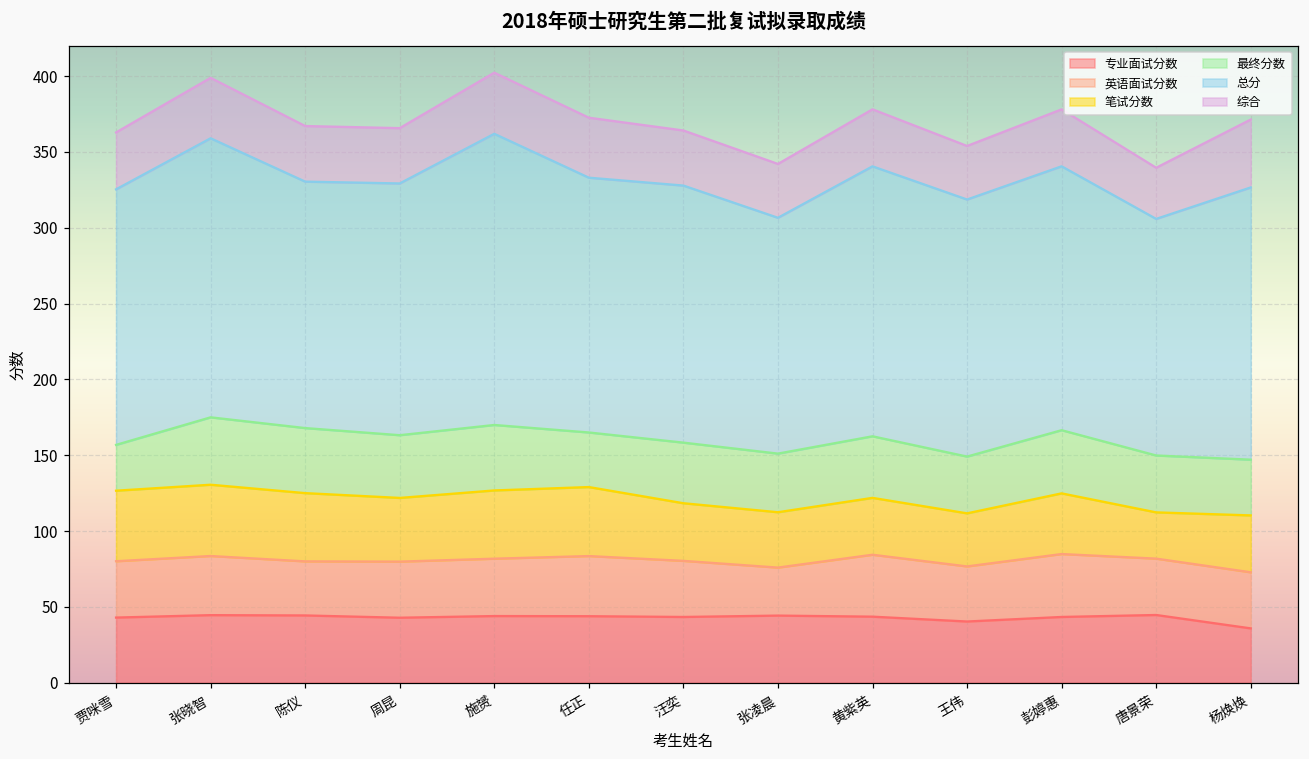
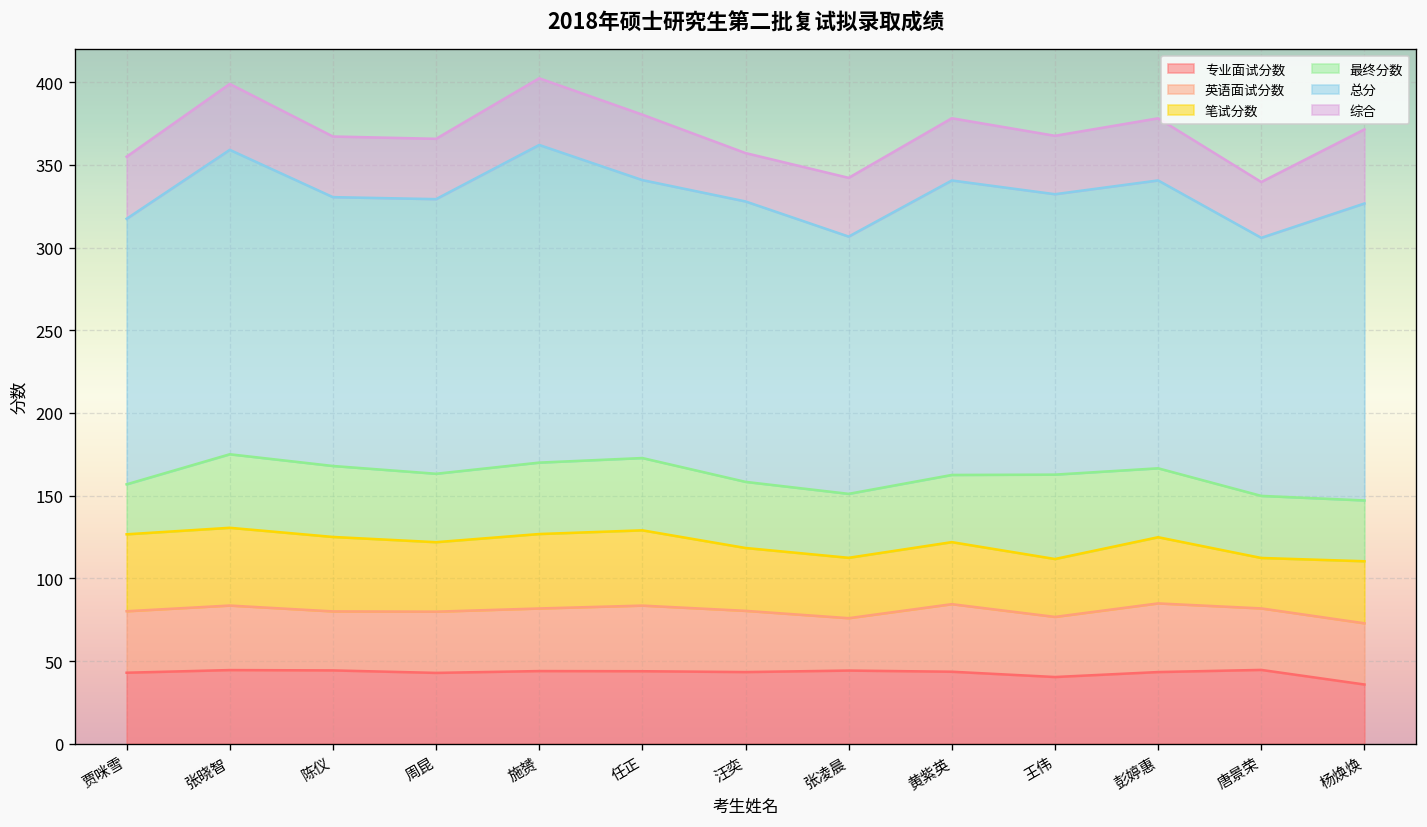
  {
    "笔试分数": {
      "贾咪雪": 47,
      "张晓智": 47,
      "陈仪": 45,
      "周昆": 42,
      "施赟": 45,
      "任正": 46,
      "汪奕": 38,
      "张凌晨": 37,
      "黄紫英": 38,
      "王伟": 35,
      "彭婷惠": 40,
      "唐景荣": 31,
      "杨焕焕": 38
    },
    "最终分数": {
      "贾咪雪": 30,
      "张晓智": 44,
      "陈仪": 43,
      "周昆": 41,
      "施赟": 43,
-     "任正": 36,
+     "任正": 44,
      "汪奕": 40,
      "张凌晨": 39,
      "黄紫英": 41,
-     "王伟": 37,
+     "王伟": 51,
      "彭婷惠": 42,
      "唐景荣": 38,
      "杨焕焕": 37
    },
    "总分": {
-     "贾咪雪": 169,
+     "贾咪雪": 161,
      "张晓智": 184,
      "陈仪": 163,
      "周昆": 166,
      "施赟": 192,
      "任正": 168,
      "汪奕": 170,
      "张凌晨": 156,
      "黄紫英": 178,
      "王伟": 169,
      "彭婷惠": 174,
      "唐景荣": 156,
      "杨焕焕": 180
    },
    "综合": {
      "贾咪雪": 38,
      "张晓智": 40,
      "陈仪": 37,
      "周昆": 36,
      "施赟": 40,
      "任正": 40,
-     "汪奕": 36,
+     "汪奕": 29,
      "张凌晨": 36,
      "黄紫英": 38,
      "王伟": 35,
      "彭婷惠": 38,
      "唐景荣": 34,
      "杨焕焕": 45
    }
  }
